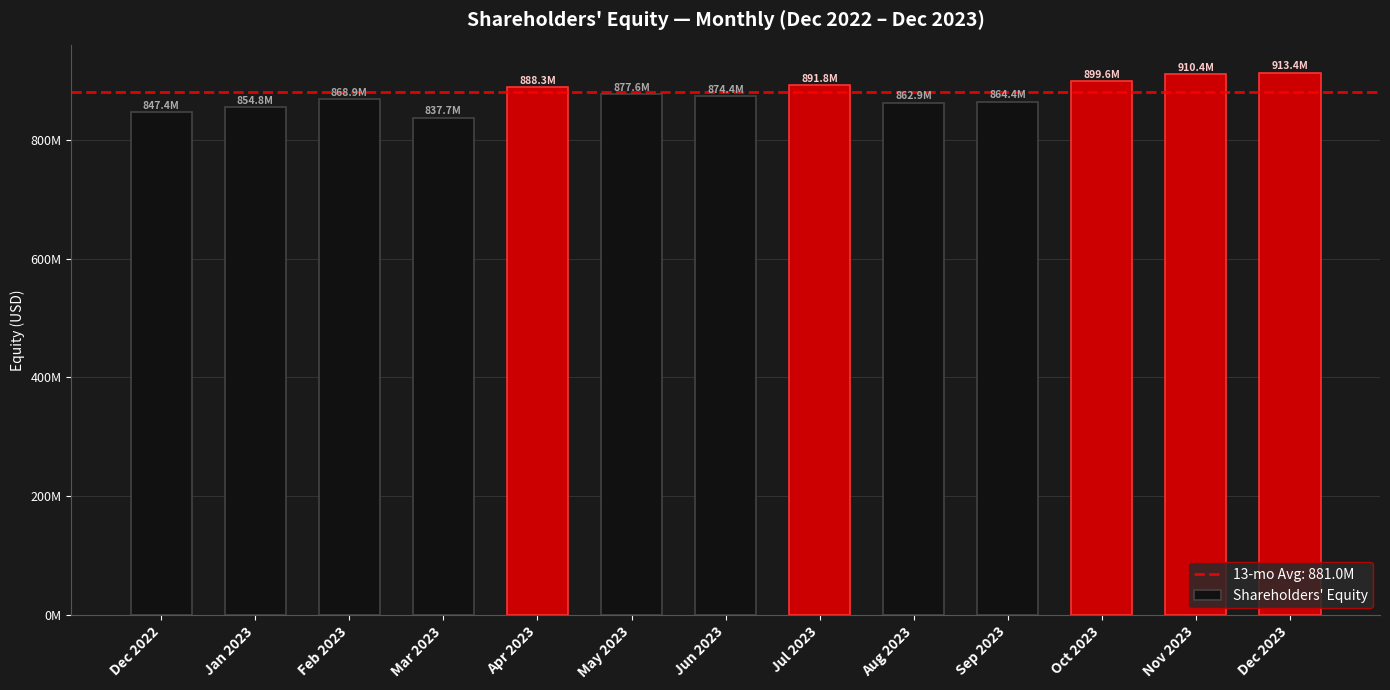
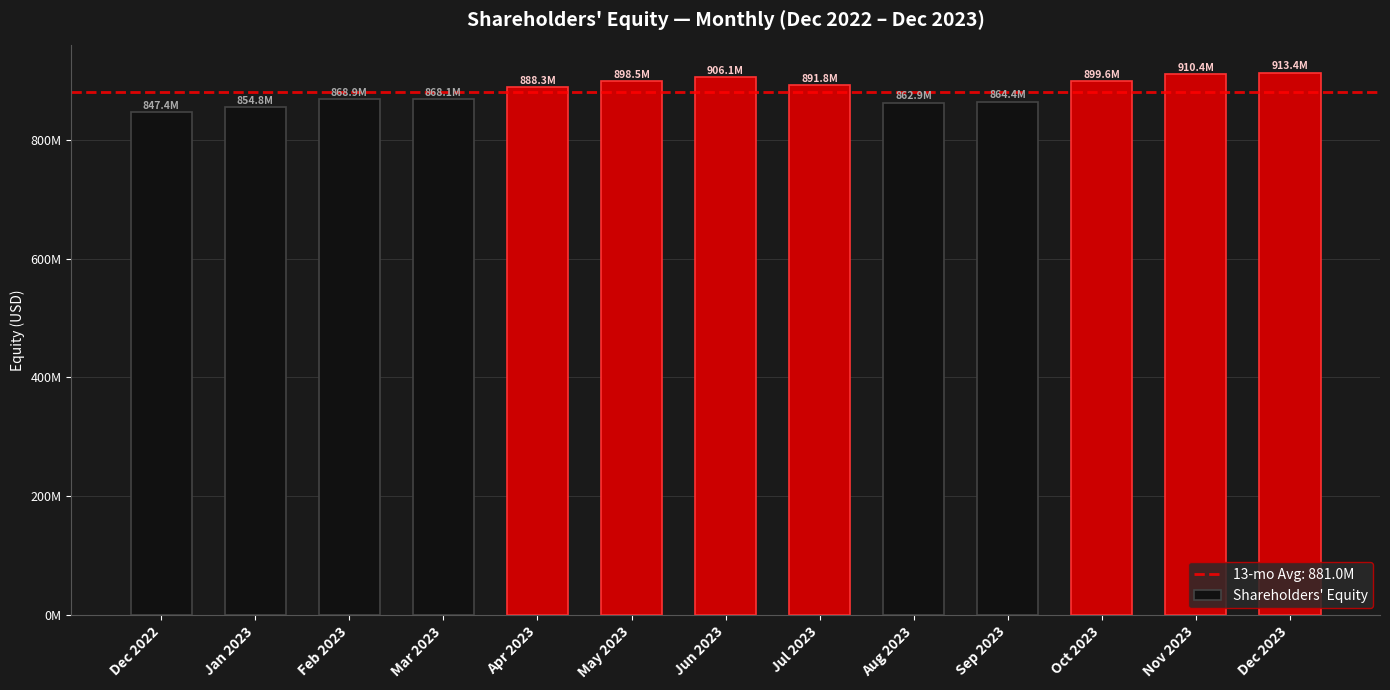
  {
    "Dec 2022": "847.4M",
    "Jan 2023": "854.8M",
    "Feb 2023": "868.9M",
-   "Mar 2023": "837.7M",
+   "Mar 2023": "868.1M",
    "Apr 2023": "888.3M",
-   "May 2023": "877.6M",
-   "Jun 2023": "874.4M",
+   "May 2023": "898.5M",
+   "Jun 2023": "906.1M",
    "Jul 2023": "891.8M",
    "Aug 2023": "862.9M",
    "Sep 2023": "864.4M",
    "Oct 2023": "899.6M",
    "Nov 2023": "910.4M",
    "Dec 2023": "913.4M"
  }
